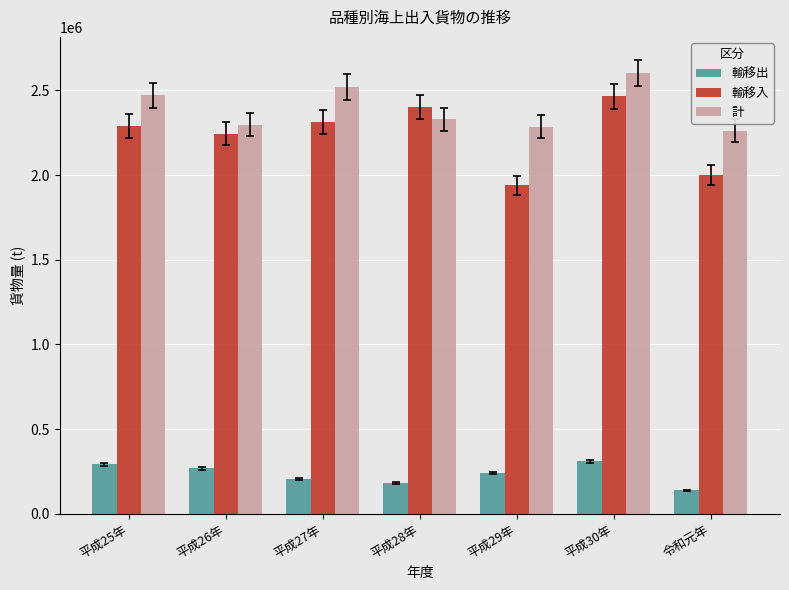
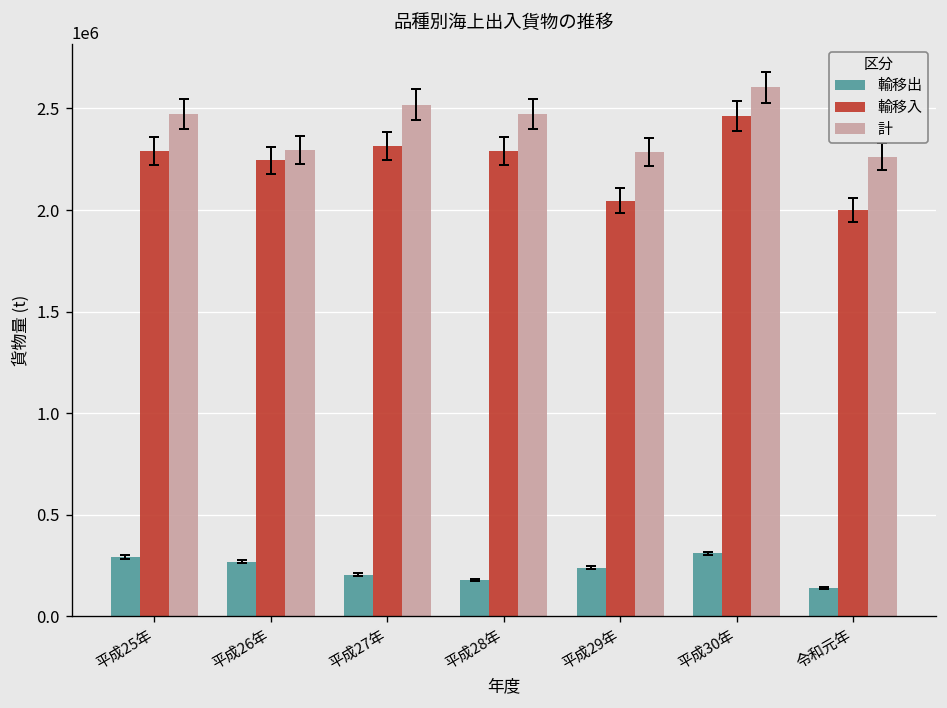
  {
    "輸移出": {
      "平成25年": 290000,
      "平成26年": 270000,
      "平成27年": 210000,
      "平成28年": 180000,
      "平成29年": 240000,
      "平成30年": 310000,
      "令和元年": 140000
    },
    "輸移入": {
      "平成25年": 2290000,
      "平成26年": 2240000,
      "平成27年": 2310000,
-     "平成28年": 2400000,
-     "平成29年": 1940000,
+     "平成28年": 2290000,
+     "平成29年": 2050000,
      "平成30年": 2460000,
      "令和元年": 2000000
    },
    "計": {
      "平成25年": 2470000,
      "平成26年": 2300000,
      "平成27年": 2520000,
-     "平成28年": 2330000,
+     "平成28年": 2470000,
      "平成29年": 2290000,
      "平成30年": 2600000,
      "令和元年": 2260000
    }
  }
